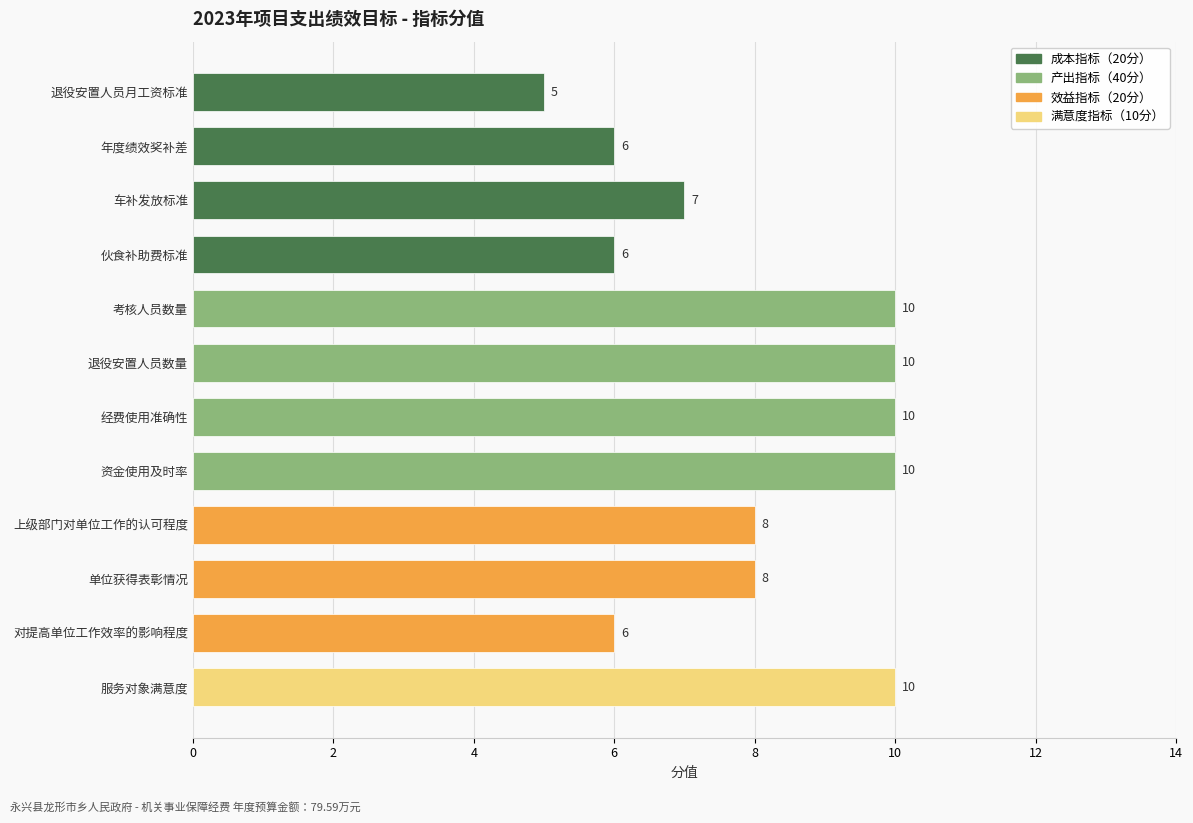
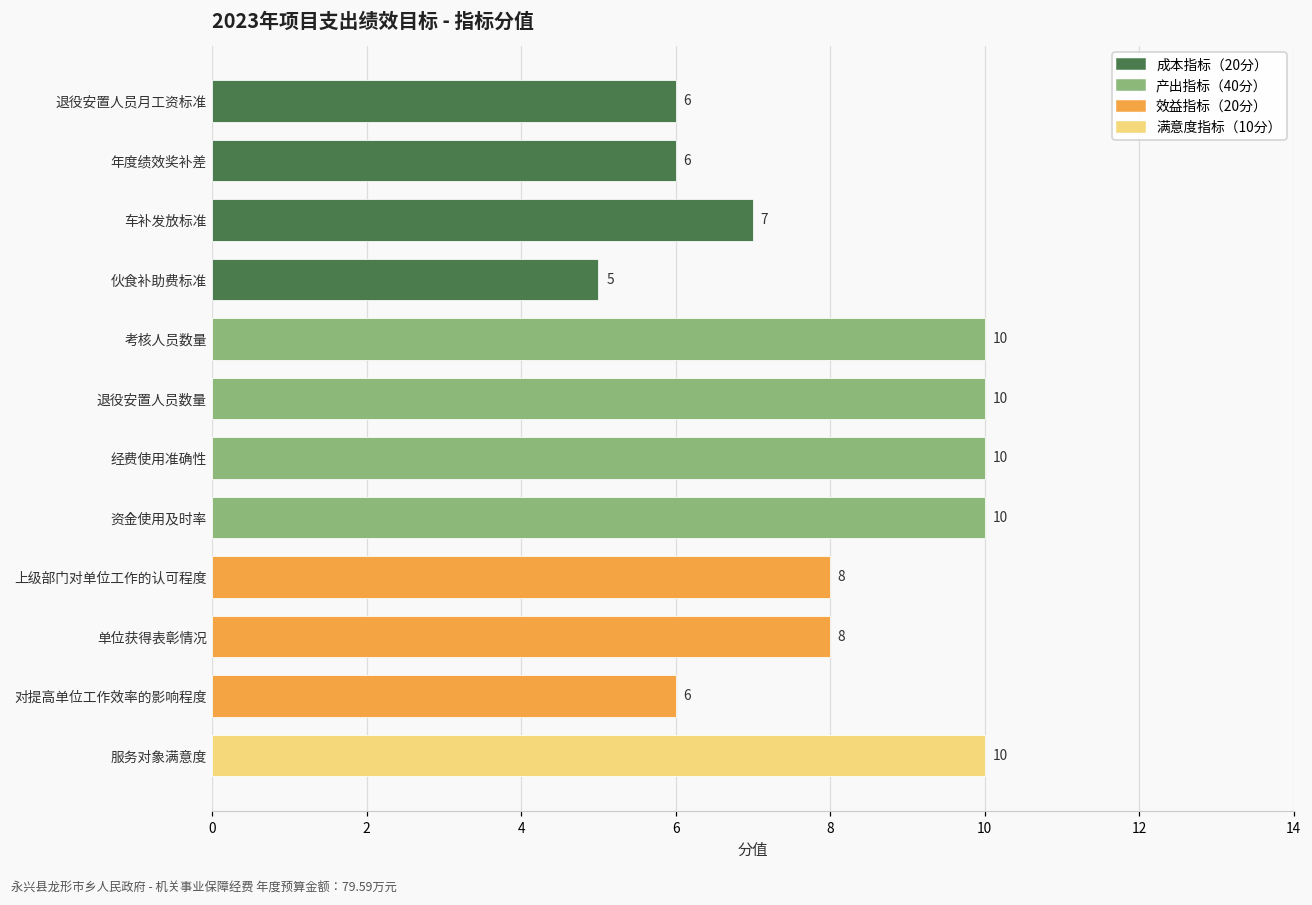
  {
-   "退役安置人员月工资标准": 5,
+   "退役安置人员月工资标准": 6,
    "年度绩效奖补差": 6,
    "车补发放标准": 7,
-   "伙食补助费标准": 6,
+   "伙食补助费标准": 5,
    "考核人员数量": 10,
    "退役安置人员数量": 10,
    "经费使用准确性": 10,
    "资金使用及时率": 10,
    "上级部门对单位工作的认可程度": 8,
    "单位获得表彰情况": 8,
    "对提高单位工作效率的影响程度": 6,
    "服务对象满意度": 10
  }
